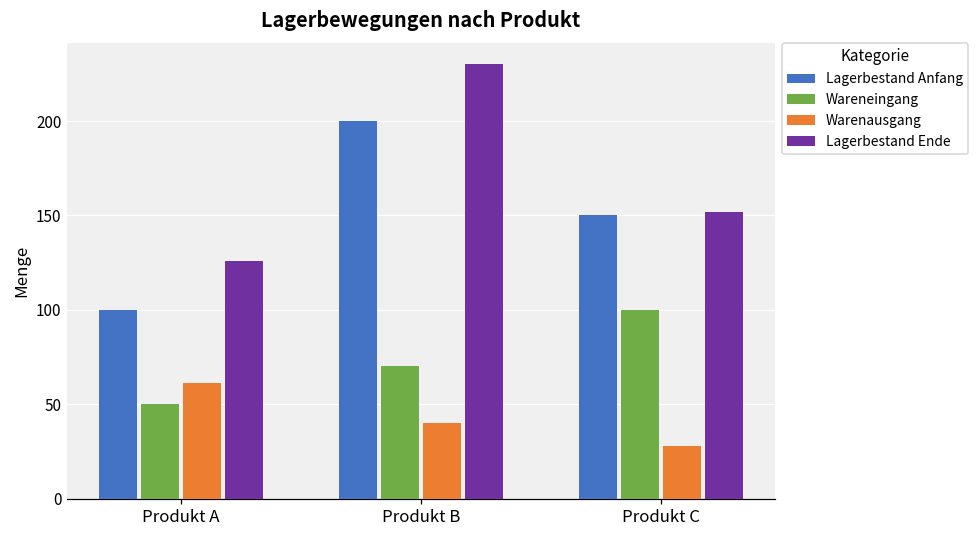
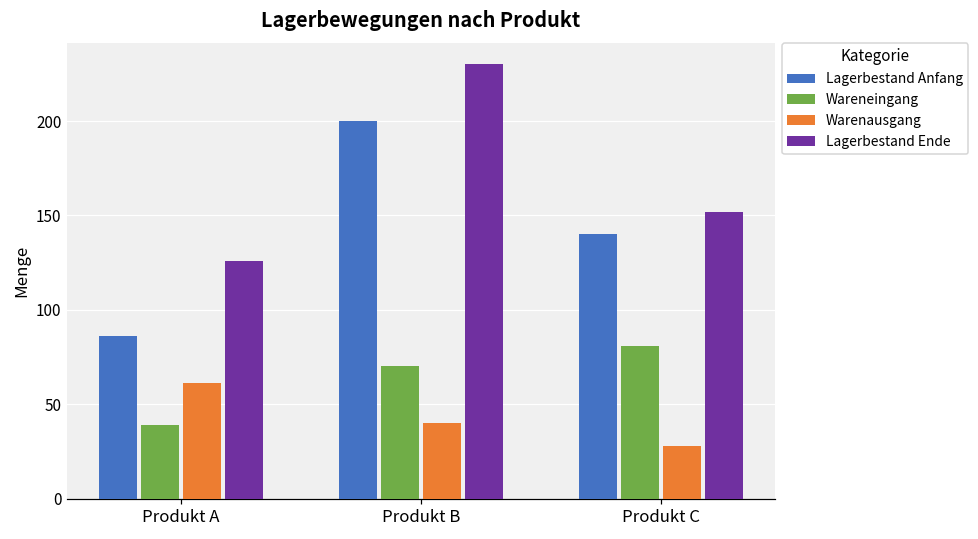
  {
    "Lagerbestand Anfang": {
-     "Produkt A": 100,
+     "Produkt A": 86,
      "Produkt B": 200,
-     "Produkt C": 150
+     "Produkt C": 140
    },
    "Wareneingang": {
-     "Produkt A": 50,
+     "Produkt A": 39,
      "Produkt B": 70,
-     "Produkt C": 100
+     "Produkt C": 81
    },
    "Warenausgang": {
      "Produkt A": 61,
      "Produkt B": 40,
      "Produkt C": 28
    },
    "Lagerbestand Ende": {
      "Produkt A": 126,
      "Produkt B": 230,
      "Produkt C": 152
    }
  }
